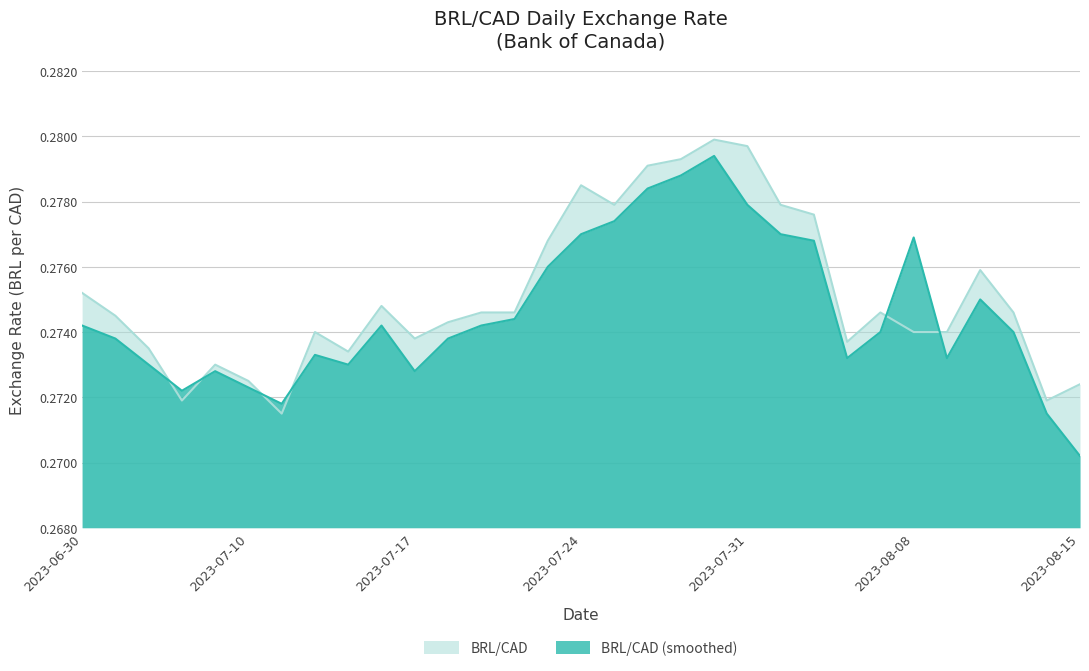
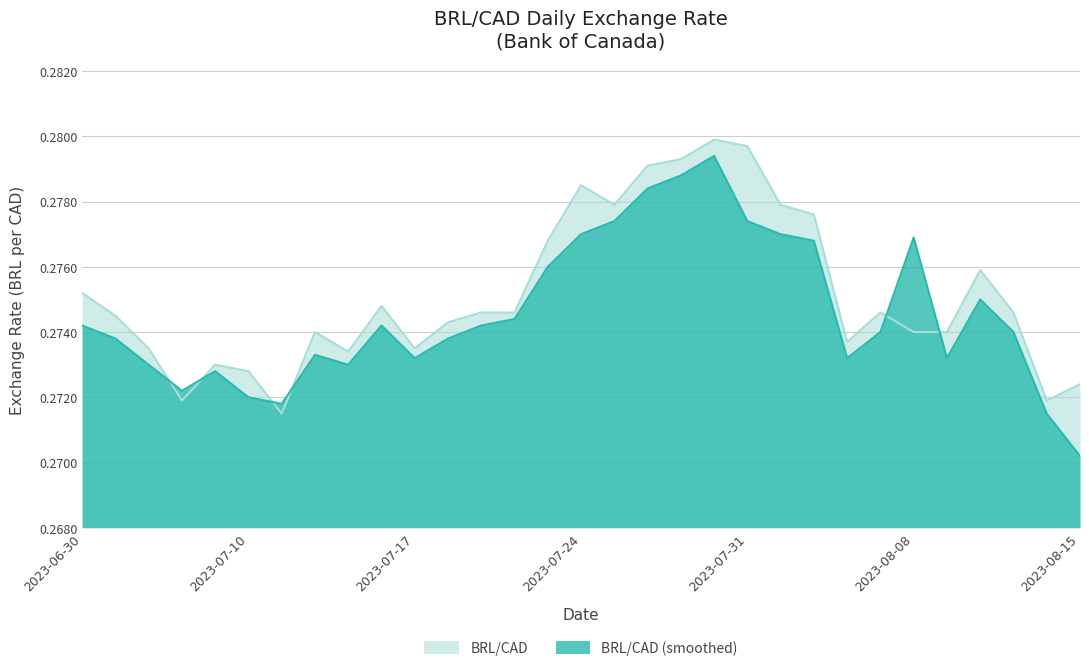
  {
    "BRL/CAD": {
      "2023-06-30": 0.2752,
-     "2023-07-10": 0.2725,
-     "2023-07-17": 0.2738,
+     "2023-07-10": 0.2728,
+     "2023-07-17": 0.2735,
      "2023-07-24": 0.2785,
      "2023-07-31": 0.2797,
      "2023-08-08": 0.2740,
      "2023-08-15": 0.2724
    },
    "BRL/CAD (smoothed)": {
      "2023-06-30": 0.2742,
-     "2023-07-10": 0.2723,
-     "2023-07-17": 0.2728,
+     "2023-07-10": 0.2720,
+     "2023-07-17": 0.2732,
      "2023-07-24": 0.2770,
-     "2023-07-31": 0.2779,
+     "2023-07-31": 0.2774,
      "2023-08-08": 0.2769,
      "2023-08-15": 0.2702
    }
  }
